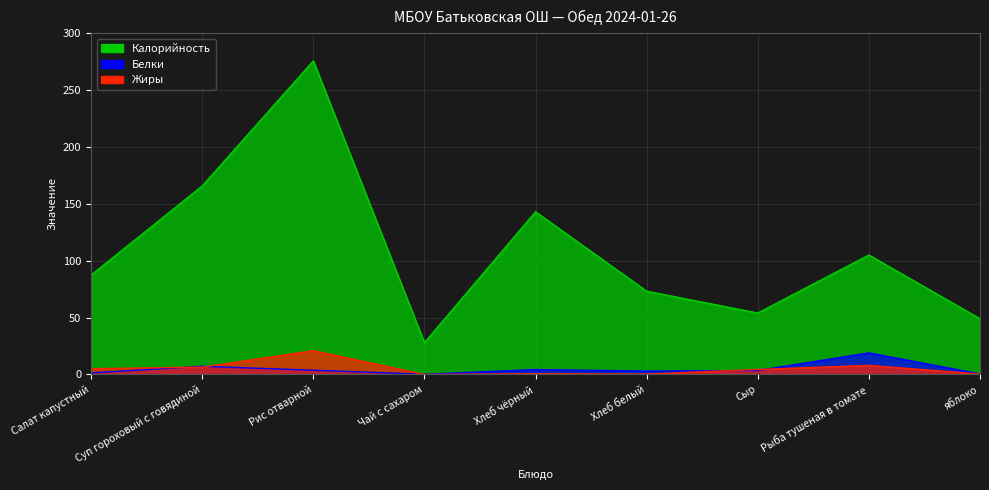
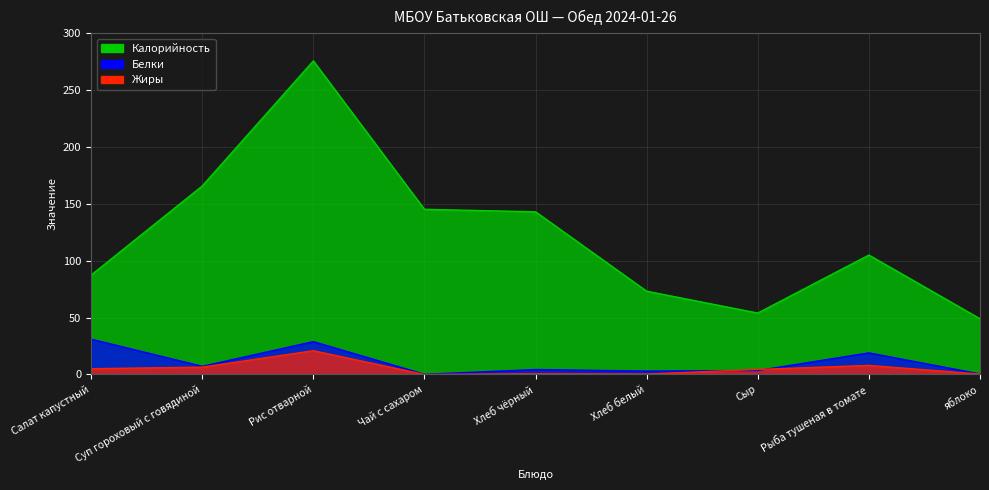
  {
    "Калорийность": {
      "Салат капустный": 87,
      "Суп гороховый с говядиной": 166,
      "Рис отварной": 276,
-     "Чай с сахаром": 28,
+     "Чай с сахаром": 145,
      "Хлеб чёрный": 143,
      "Хлеб белый": 73,
      "Сыр": 54,
      "Рыба тушеная в томате": 105,
      "яблоко": 49
    },
    "Белки": {
-     "Салат капустный": 1,
-     "Рис отварной": 4,
+     "Салат капустный": 31,
+     "Рис отварной": 29,
      "Хлеб чёрный": 4,
      "Хлеб белый": 3,
      "Рыба тушеная в томате": 19
    },
    "Жиры": {
      "Салат капустный": 5,
      "Рис отварной": 21,
      "Хлеб чёрный": 1,
      "Хлеб белый": 0,
      "Рыба тушеная в томате": 8
    }
  }
